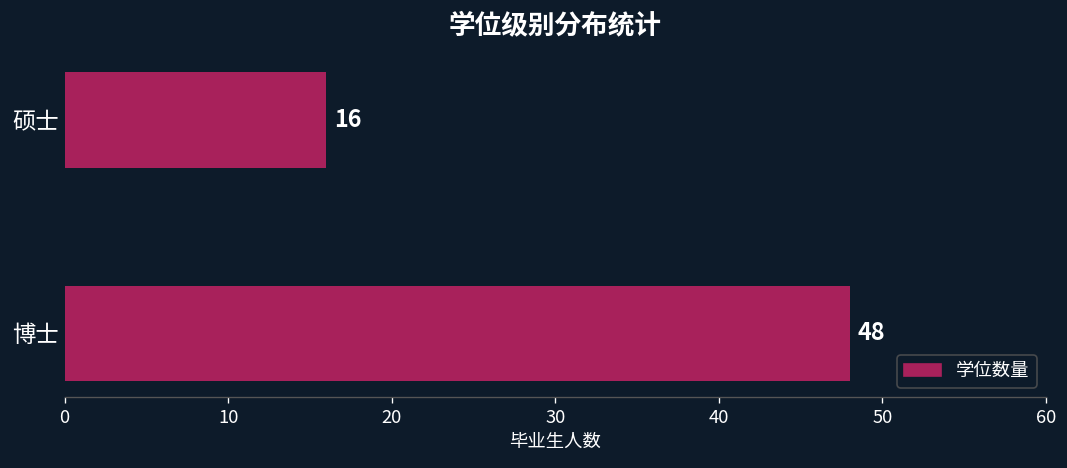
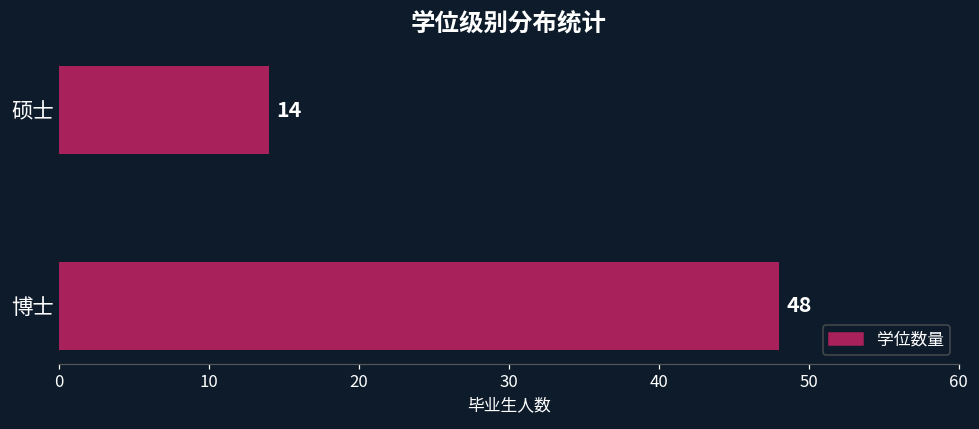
  {
-   "硕士": 16,
+   "硕士": 14,
    "博士": 48
  }
